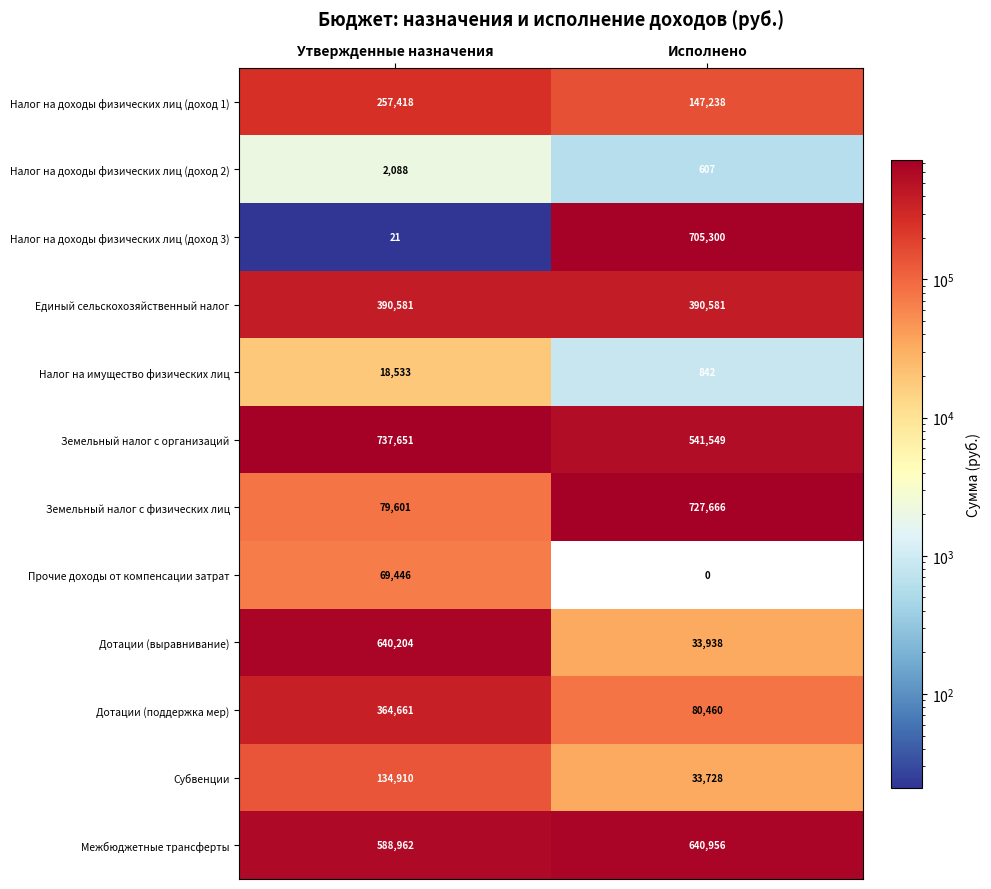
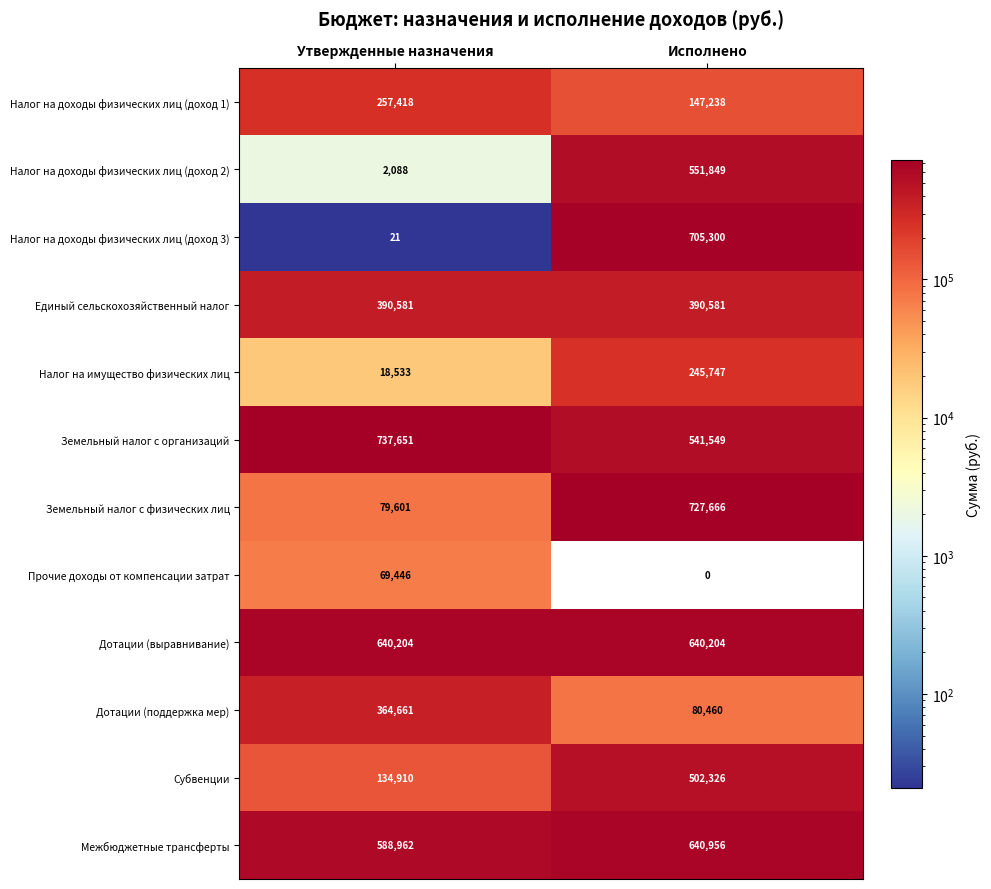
  {
    "Налог на доходы физических лиц (доход 1)": {
      "Утвержденные назначения": "257,418",
      "Исполнено": "147,238"
    },
    "Налог на доходы физических лиц (доход 2)": {
      "Утвержденные назначения": "2,088",
-     "Исполнено": "607"
+     "Исполнено": "551,849"
    },
    "Налог на доходы физических лиц (доход 3)": {
      "Утвержденные назначения": "21",
      "Исполнено": "705,300"
    },
    "Единый сельскохозяйственный налог": {
      "Утвержденные назначения": "390,581",
      "Исполнено": "390,581"
    },
    "Налог на имущество физических лиц": {
      "Утвержденные назначения": "18,533",
-     "Исполнено": "842"
+     "Исполнено": "245,747"
    },
    "Земельный налог с организаций": {
      "Утвержденные назначения": "737,651",
      "Исполнено": "541,549"
    },
    "Земельный налог с физических лиц": {
      "Утвержденные назначения": "79,601",
      "Исполнено": "727,666"
    },
    "Прочие доходы от компенсации затрат": {
      "Утвержденные назначения": "69,446",
      "Исполнено": "0"
    },
    "Дотации (выравнивание)": {
      "Утвержденные назначения": "640,204",
-     "Исполнено": "33,938"
+     "Исполнено": "640,204"
    },
    "Дотации (поддержка мер)": {
      "Утвержденные назначения": "364,661",
      "Исполнено": "80,460"
    },
    "Субвенции": {
      "Утвержденные назначения": "134,910",
-     "Исполнено": "33,728"
+     "Исполнено": "502,326"
    },
    "Межбюджетные трансферты": {
      "Утвержденные назначения": "588,962",
      "Исполнено": "640,956"
    }
  }
